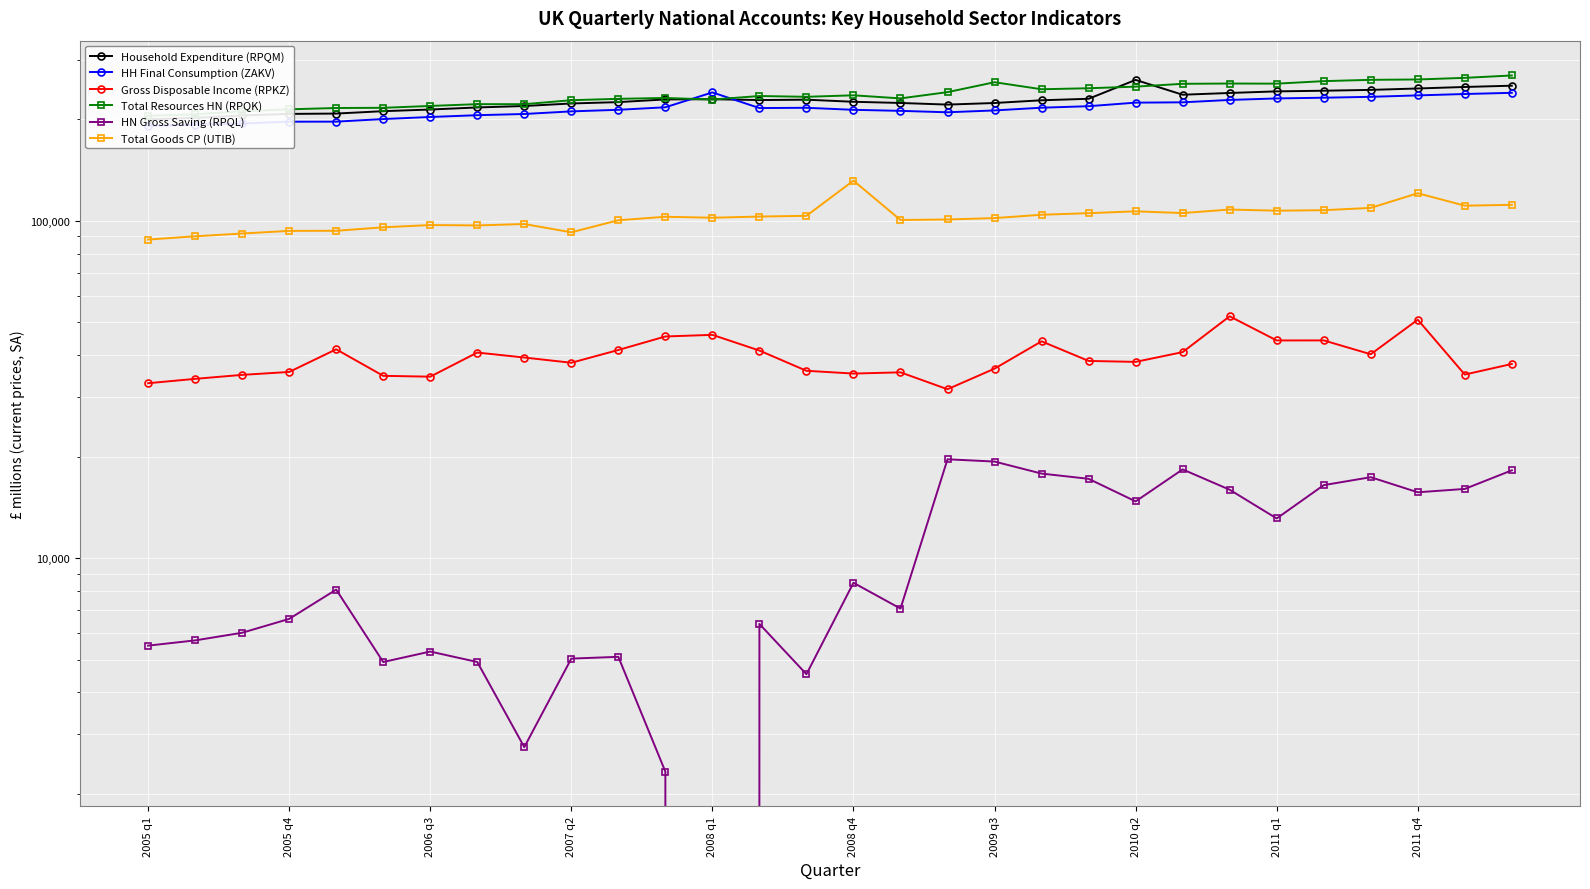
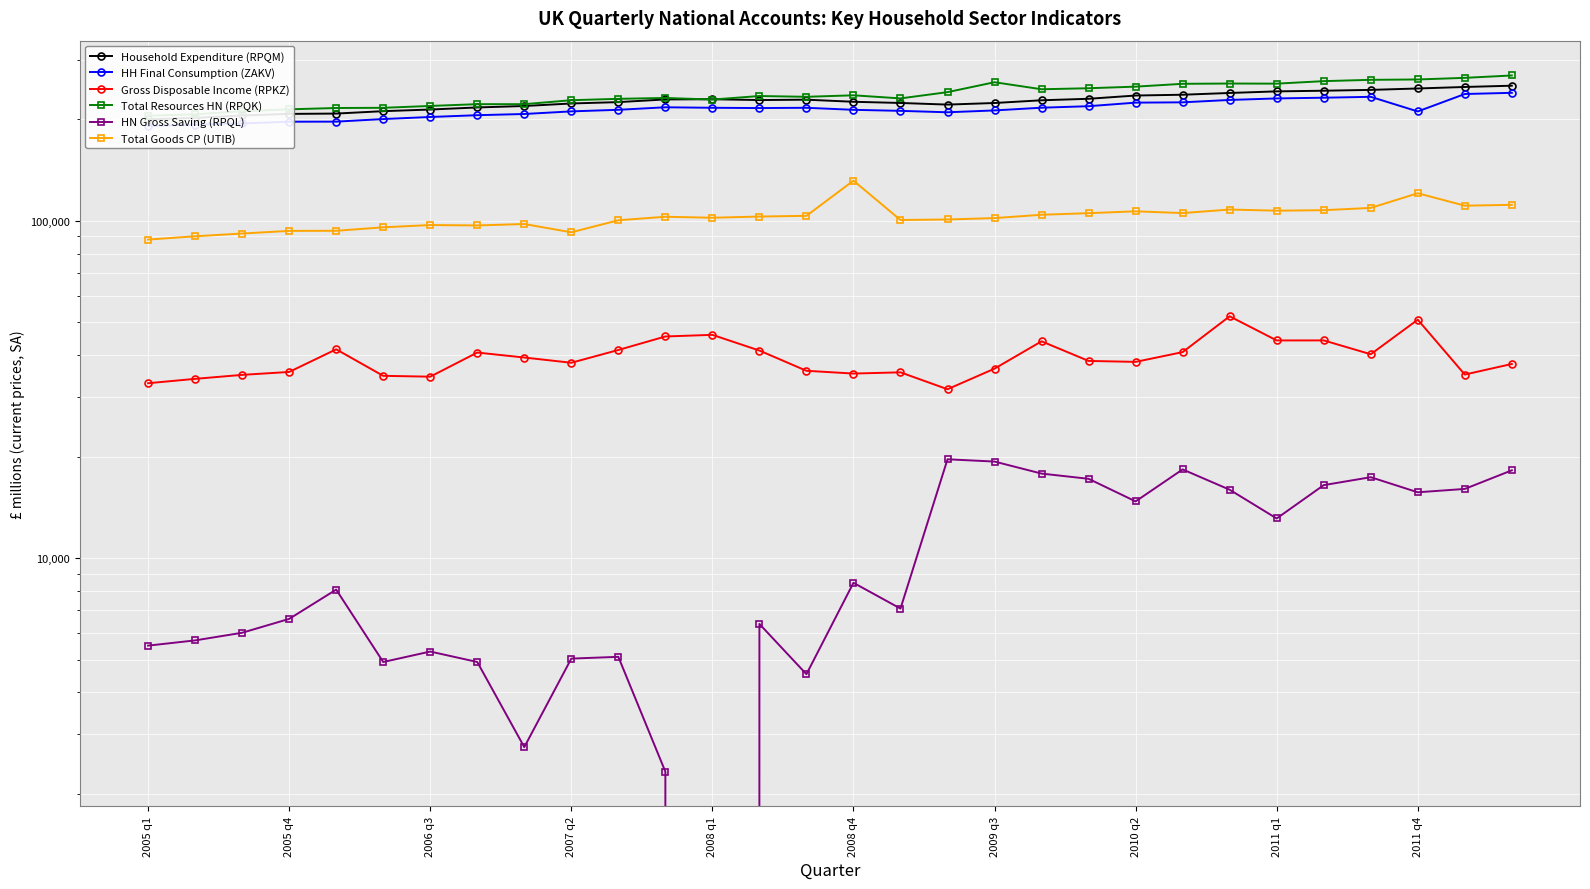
  {
    "Household Expenditure (RPQM)": {
      "2006 q3": "210,000",
      "2007 q2": "220,000",
      "2008 q4": "230,000",
      "2009 q3": "220,000",
-     "2010 q2": "260,000",
+     "2010 q2": "240,000",
      "2011 q1": "240,000",
      "2011 q4": "250,000"
    },
    "HH Final Consumption (ZAKV)": {
      "2006 q3": "200,000",
      "2007 q2": "210,000",
-     "2008 q1": "240,000",
+     "2008 q1": "220,000",
      "2008 q4": "210,000",
      "2009 q3": "210,000",
      "2010 q2": "220,000",
      "2011 q1": "230,000",
-     "2011 q4": "240,000"
+     "2011 q4": "210,000"
    },
    "Gross Disposable Income (RPKZ)": {
      "2005 q1": "33,000",
      "2005 q4": "36,000",
      "2006 q3": "35,000",
      "2007 q2": "38,000",
      "2008 q1": "46,000",
      "2008 q4": "35,000",
      "2009 q3": "36,000",
      "2010 q2": "38,000",
      "2011 q1": "44,000",
      "2011 q4": "51,000"
    },
    "Total Resources HN (RPQK)": {
      "2006 q3": "220,000",
      "2007 q2": "230,000",
      "2008 q4": "240,000",
      "2009 q3": "260,000",
      "2010 q2": "250,000",
      "2011 q1": "260,000",
      "2011 q4": "260,000"
    },
    "HN Gross Saving (RPQL)": {
      "2005 q1": "5,500",
      "2005 q4": "6,600",
      "2006 q3": "5,300",
      "2007 q2": "5,000",
      "2008 q4": "8,400",
      "2009 q3": "19,000",
      "2010 q2": "15,000",
      "2011 q1": "13,100",
      "2011 q4": "16,000"
    },
    "Total Goods CP (UTIB)": {
      "2005 q1": "88,000",
      "2005 q4": "93,000",
      "2006 q3": "97,000",
      "2007 q2": "92,000",
      "2008 q1": "102,000",
      "2008 q4": "132,000",
      "2009 q3": "102,000",
      "2010 q2": "107,000",
      "2011 q1": "107,000",
      "2011 q4": "121,000"
    }
  }
